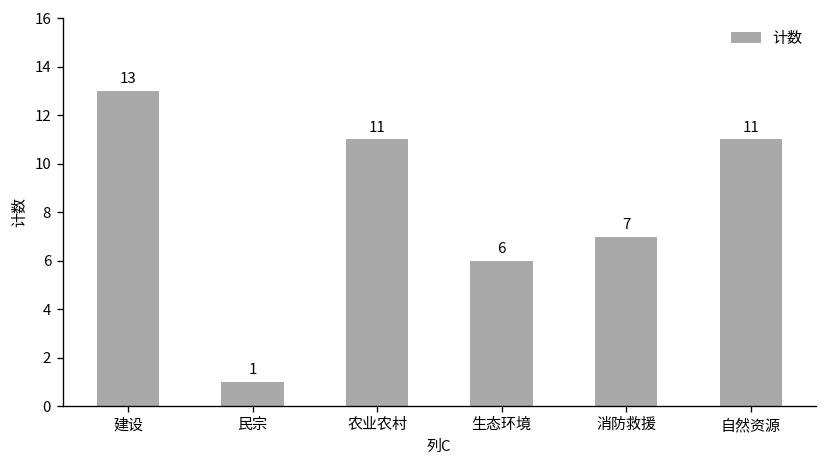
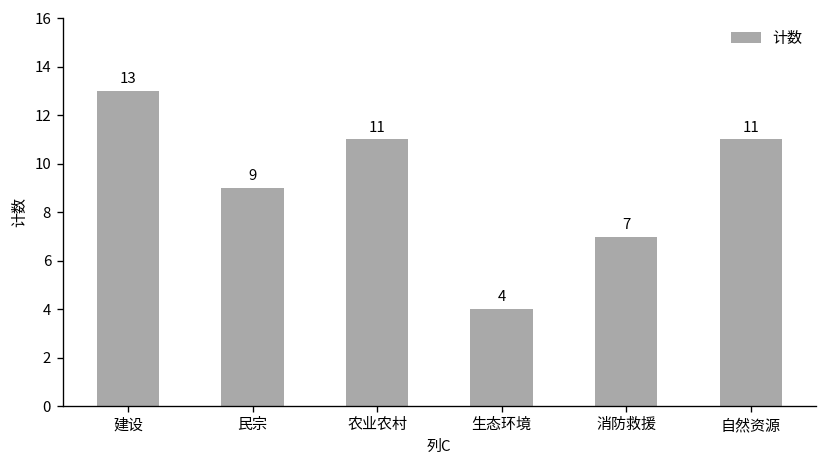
  {
    "建设": 13,
-   "民宗": 1,
+   "民宗": 9,
    "农业农村": 11,
-   "生态环境": 6,
+   "生态环境": 4,
    "消防救援": 7,
    "自然资源": 11
  }
